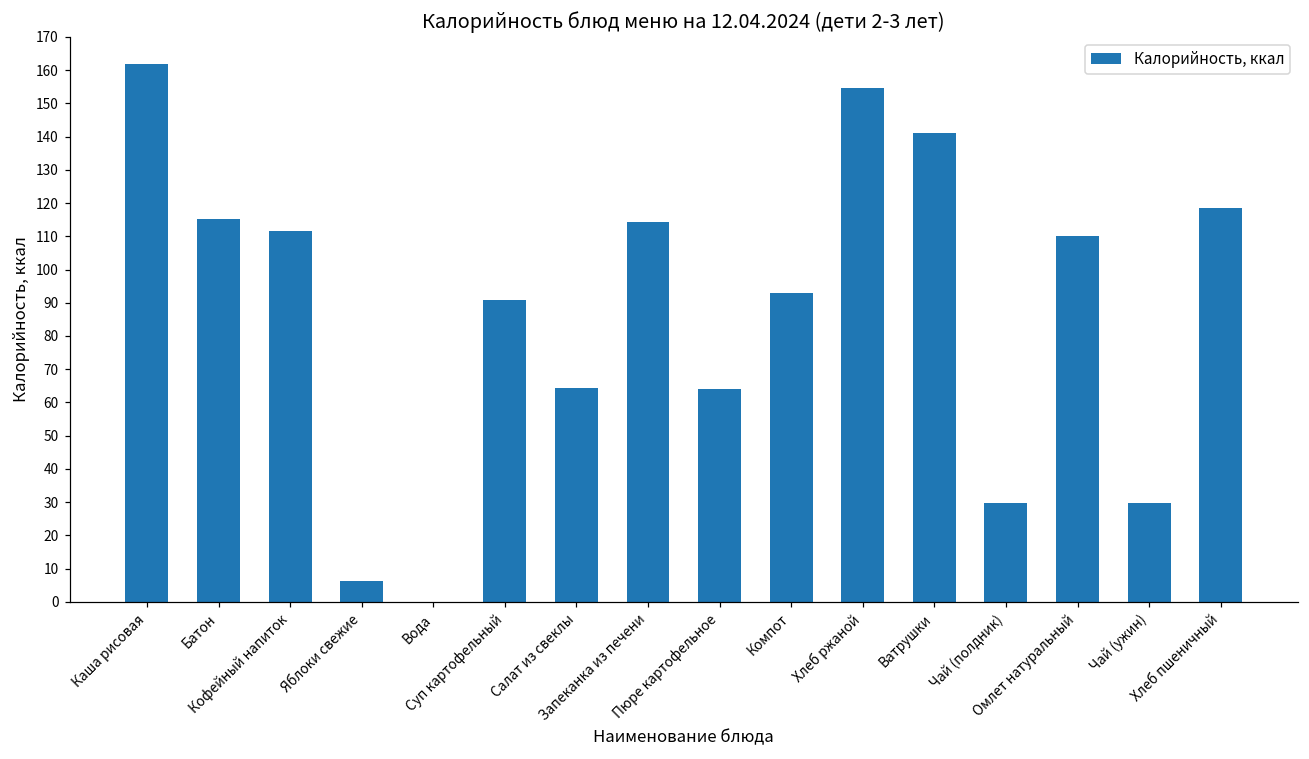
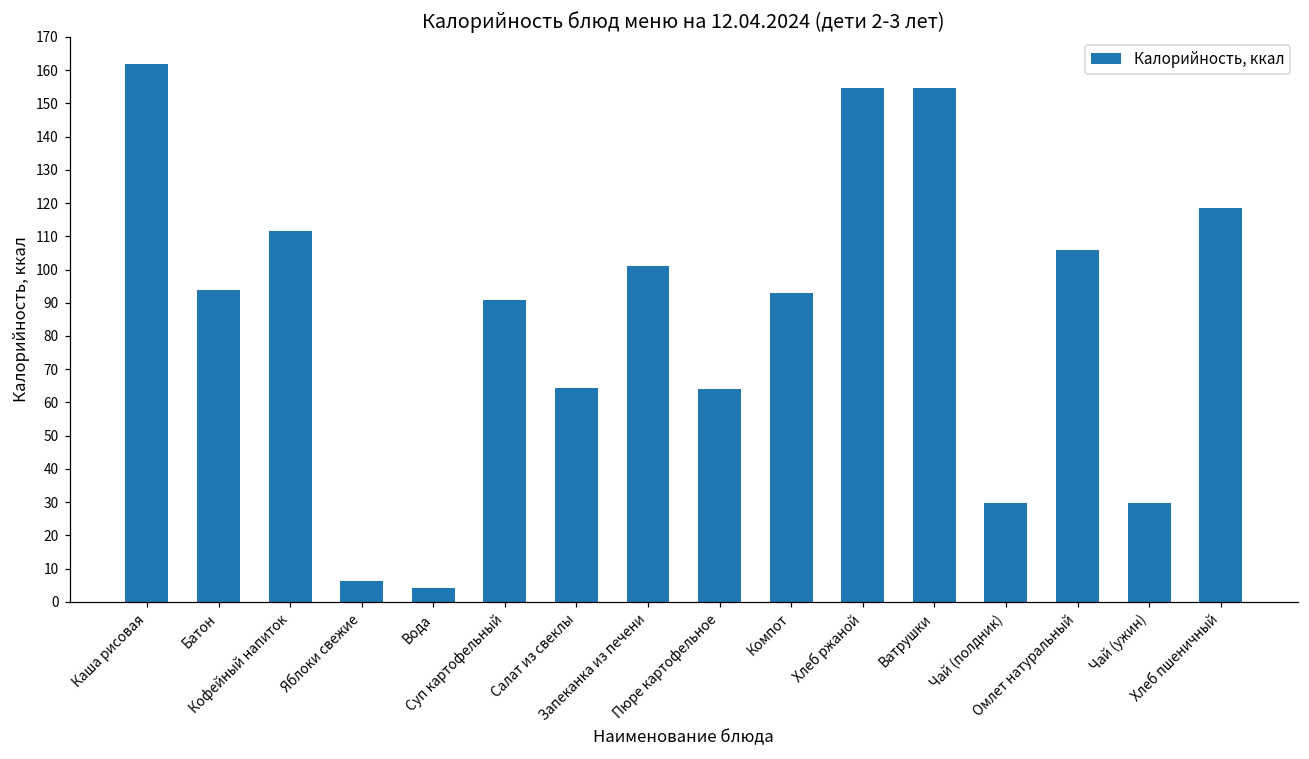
  {
    "Каша рисовая": 162,
-   "Батон": 115,
+   "Батон": 94,
    "Кофейный напиток": 112,
    "Яблоки свежие": 6,
-   "Вода": 0,
+   "Вода": 4,
    "Суп картофельный": 91,
    "Салат из свеклы": 64,
-   "Запеканка из печени": 114,
+   "Запеканка из печени": 101,
    "Пюре картофельное": 64,
    "Компот": 93,
    "Хлеб ржаной": 155,
-   "Ватрушки": 141,
+   "Ватрушки": 155,
    "Чай (полдник)": 30,
-   "Омлет натуральный": 110,
+   "Омлет натуральный": 106,
    "Чай (ужин)": 30,
    "Хлеб пшеничный": 118
  }
